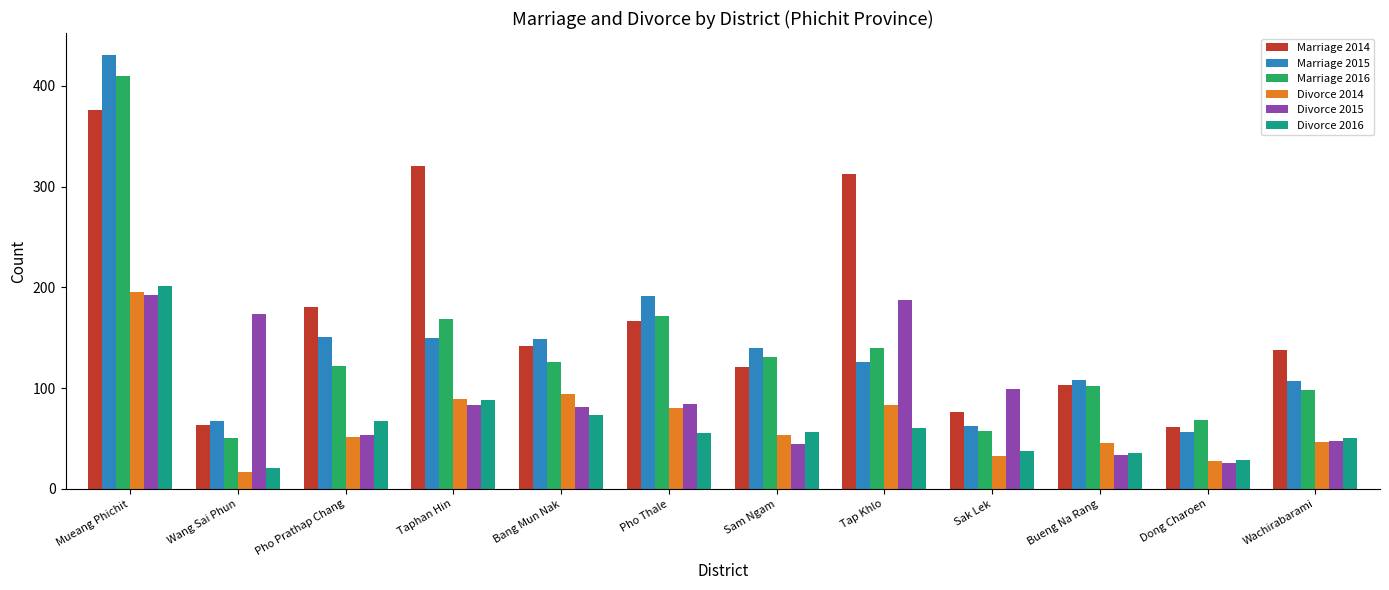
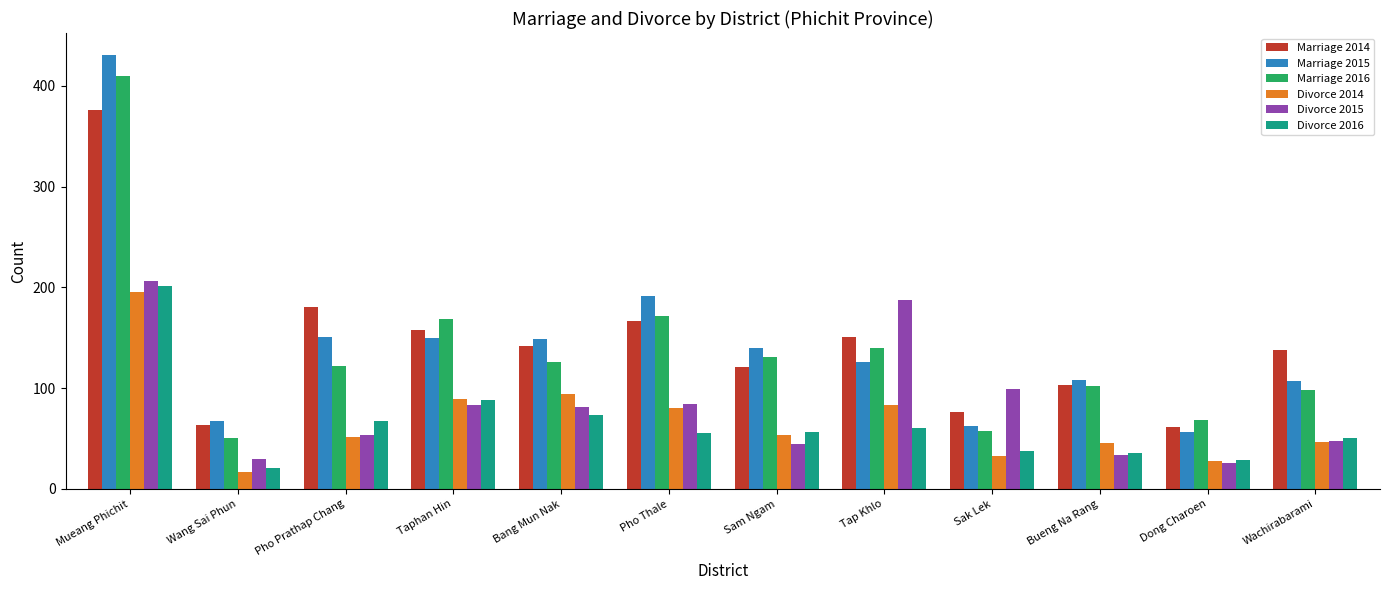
  {
    "Marriage 2014": {
      "Mueang Phichit": 376,
      "Wang Sai Phun": 63,
      "Pho Prathap Chang": 181,
-     "Taphan Hin": 321,
+     "Taphan Hin": 158,
      "Bang Mun Nak": 142,
      "Pho Thale": 167,
      "Sam Ngam": 121,
-     "Tap Khlo": 313,
+     "Tap Khlo": 151,
      "Sak Lek": 76,
      "Bueng Na Rang": 103,
      "Dong Charoen": 61,
      "Wachirabarami": 138
    },
    "Marriage 2015": {
      "Mueang Phichit": 431,
      "Wang Sai Phun": 67,
      "Pho Prathap Chang": 151,
      "Taphan Hin": 150,
      "Bang Mun Nak": 149,
      "Pho Thale": 192,
      "Sam Ngam": 140,
      "Tap Khlo": 126,
      "Sak Lek": 62,
      "Bueng Na Rang": 108,
      "Dong Charoen": 57,
      "Wachirabarami": 107
    },
    "Divorce 2014": {
      "Mueang Phichit": 195,
      "Wang Sai Phun": 17,
      "Pho Prathap Chang": 52,
      "Taphan Hin": 89,
      "Bang Mun Nak": 94,
      "Pho Thale": 80,
      "Sam Ngam": 54,
      "Tap Khlo": 83,
      "Sak Lek": 33,
      "Bueng Na Rang": 46,
      "Dong Charoen": 28,
      "Wachirabarami": 47
    },
    "Divorce 2015": {
-     "Mueang Phichit": 193,
-     "Wang Sai Phun": 174,
+     "Mueang Phichit": 206,
+     "Wang Sai Phun": 30,
      "Pho Prathap Chang": 54,
      "Taphan Hin": 83,
      "Bang Mun Nak": 81,
      "Pho Thale": 84,
      "Sam Ngam": 45,
      "Tap Khlo": 188,
      "Sak Lek": 99,
      "Bueng Na Rang": 34,
      "Dong Charoen": 26,
      "Wachirabarami": 48
    }
  }
